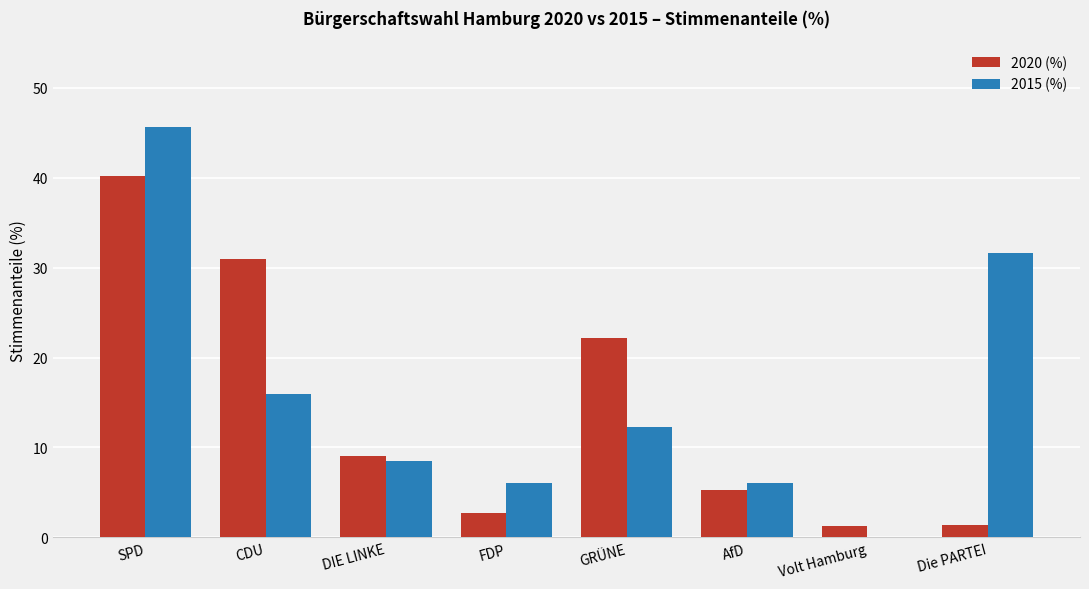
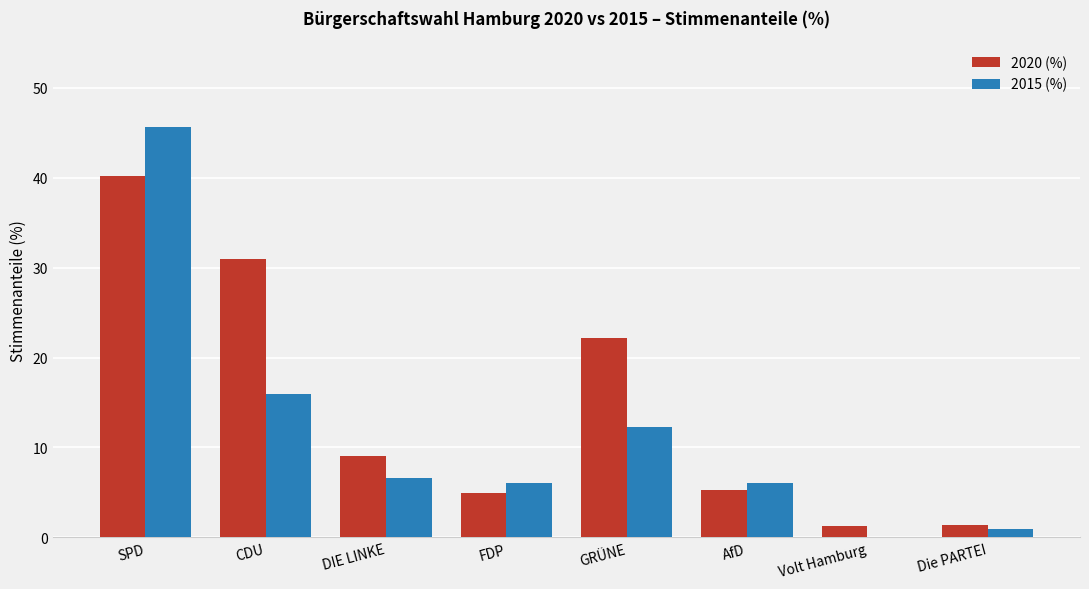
  {
    "2020 (%)": {
      "SPD": 40,
      "CDU": 31,
      "DIE LINKE": 9,
-     "FDP": 3,
+     "FDP": 5,
      "GRÜNE": 22,
      "AfD": 5,
      "Volt Hamburg": 1,
      "Die PARTEI": 1
    },
    "2015 (%)": {
      "SPD": 46,
      "CDU": 16,
-     "DIE LINKE": 9,
+     "DIE LINKE": 7,
      "FDP": 6,
      "GRÜNE": 12,
      "AfD": 6,
      "Volt Hamburg": 0,
-     "Die PARTEI": 32
+     "Die PARTEI": 1
    }
  }
